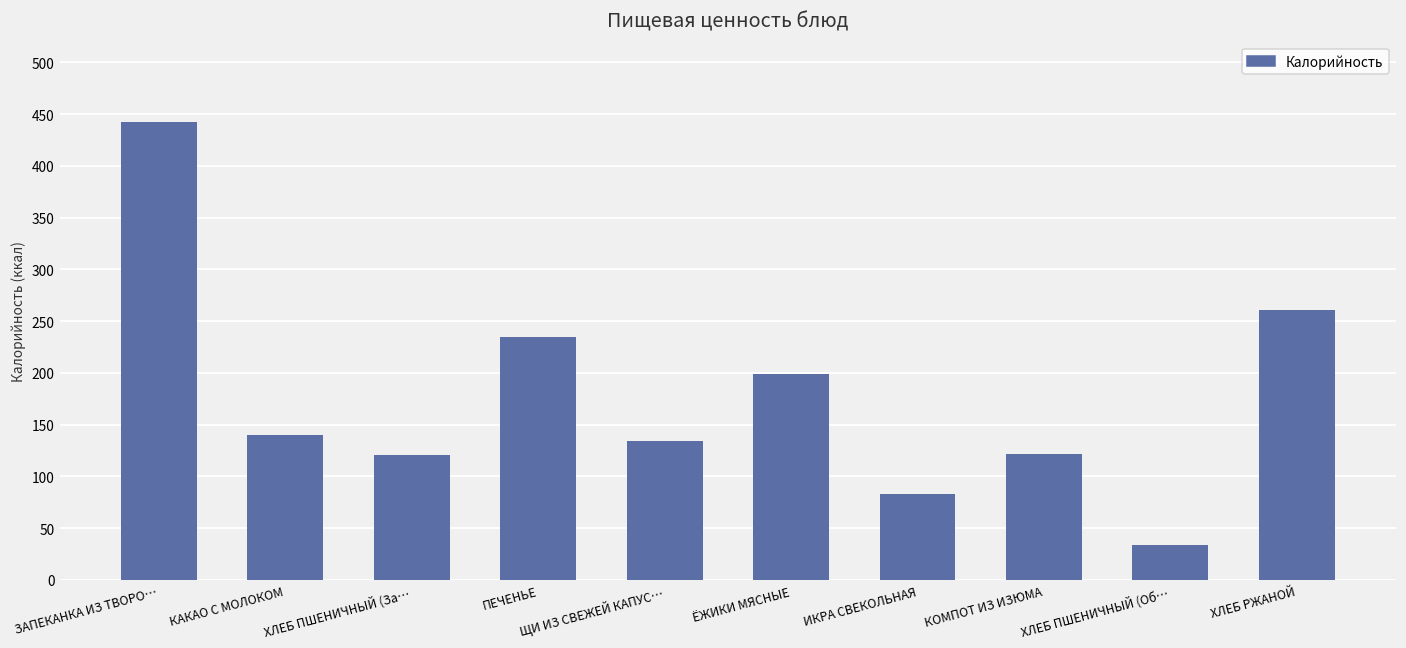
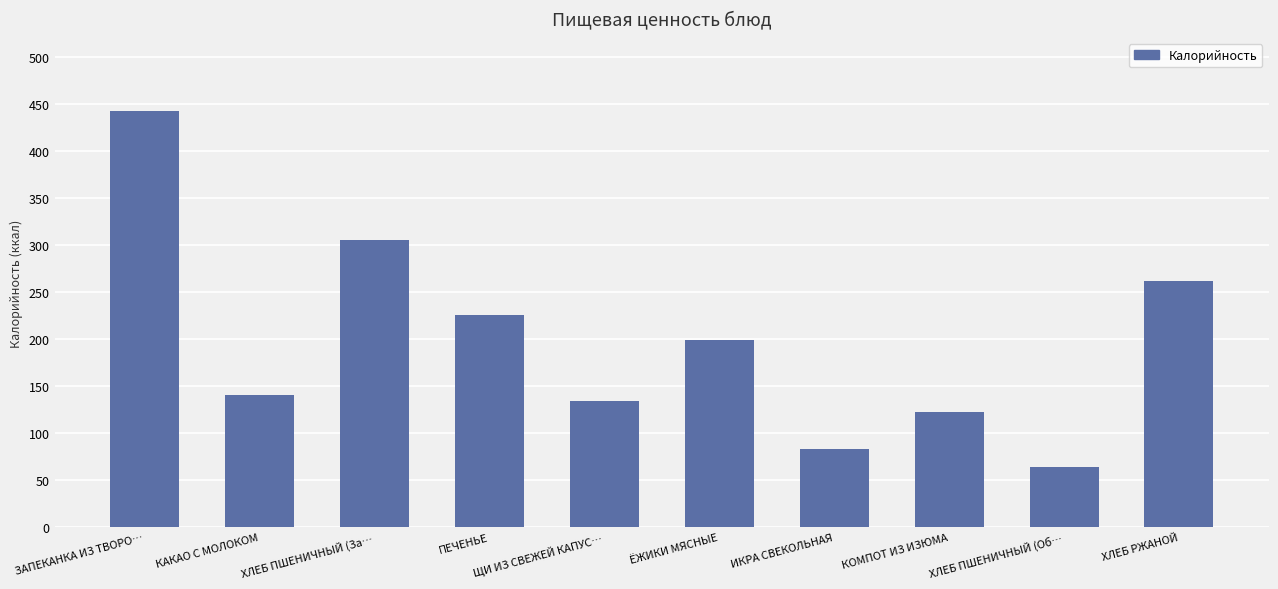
  {
    "ЗАПЕКАНКА ИЗ ТВОРО…": 440,
    "КАКАО С МОЛОКОМ": 140,
-   "ХЛЕБ ПШЕНИЧНЫЙ (За…": 120,
-   "ПЕЧЕНЬЕ": 240,
+   "ХЛЕБ ПШЕНИЧНЫЙ (За…": 310,
+   "ПЕЧЕНЬЕ": 230,
    "ЩИ ИЗ СВЕЖЕЙ КАПУС…": 130,
    "ЁЖИКИ МЯСНЫЕ": 200,
    "ИКРА СВЕКОЛЬНАЯ": 80,
    "КОМПОТ ИЗ ИЗЮМА": 120,
-   "ХЛЕБ ПШЕНИЧНЫЙ (Об…": 30,
+   "ХЛЕБ ПШЕНИЧНЫЙ (Об…": 60,
    "ХЛЕБ РЖАНОЙ": 260
  }
